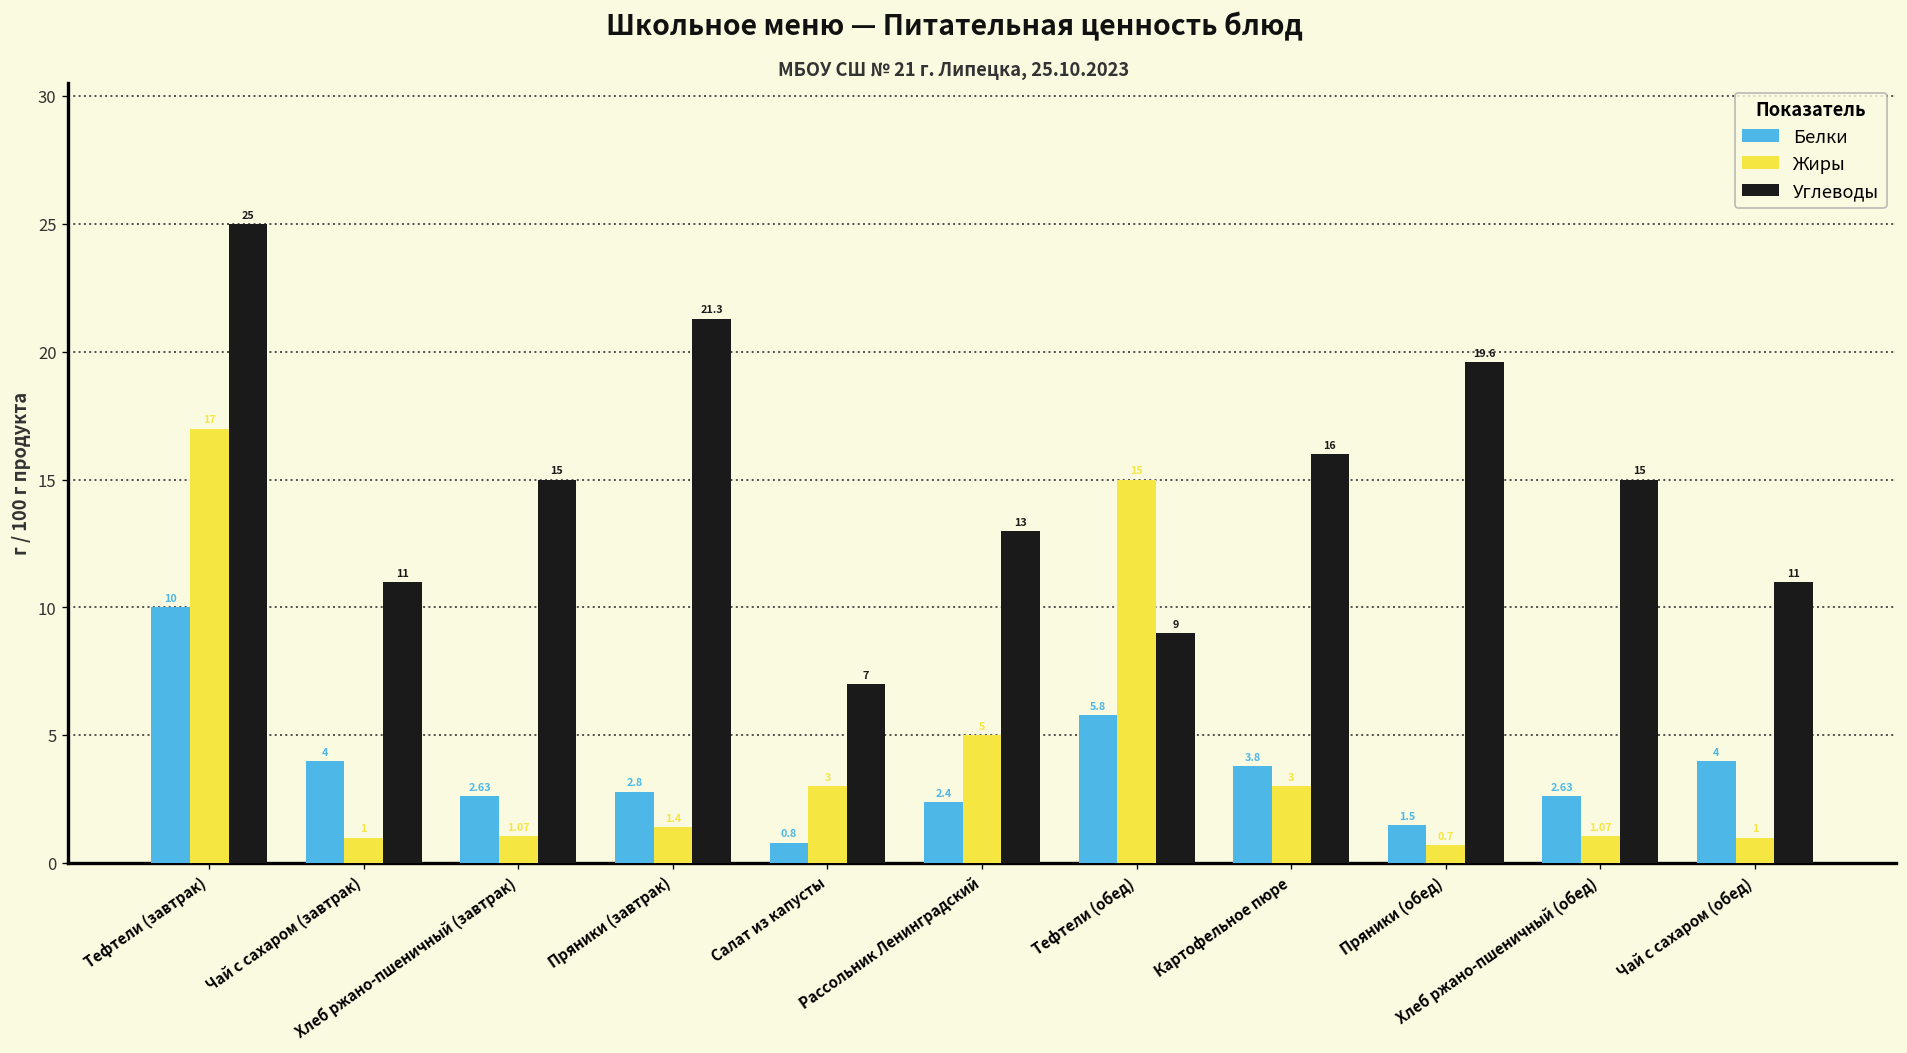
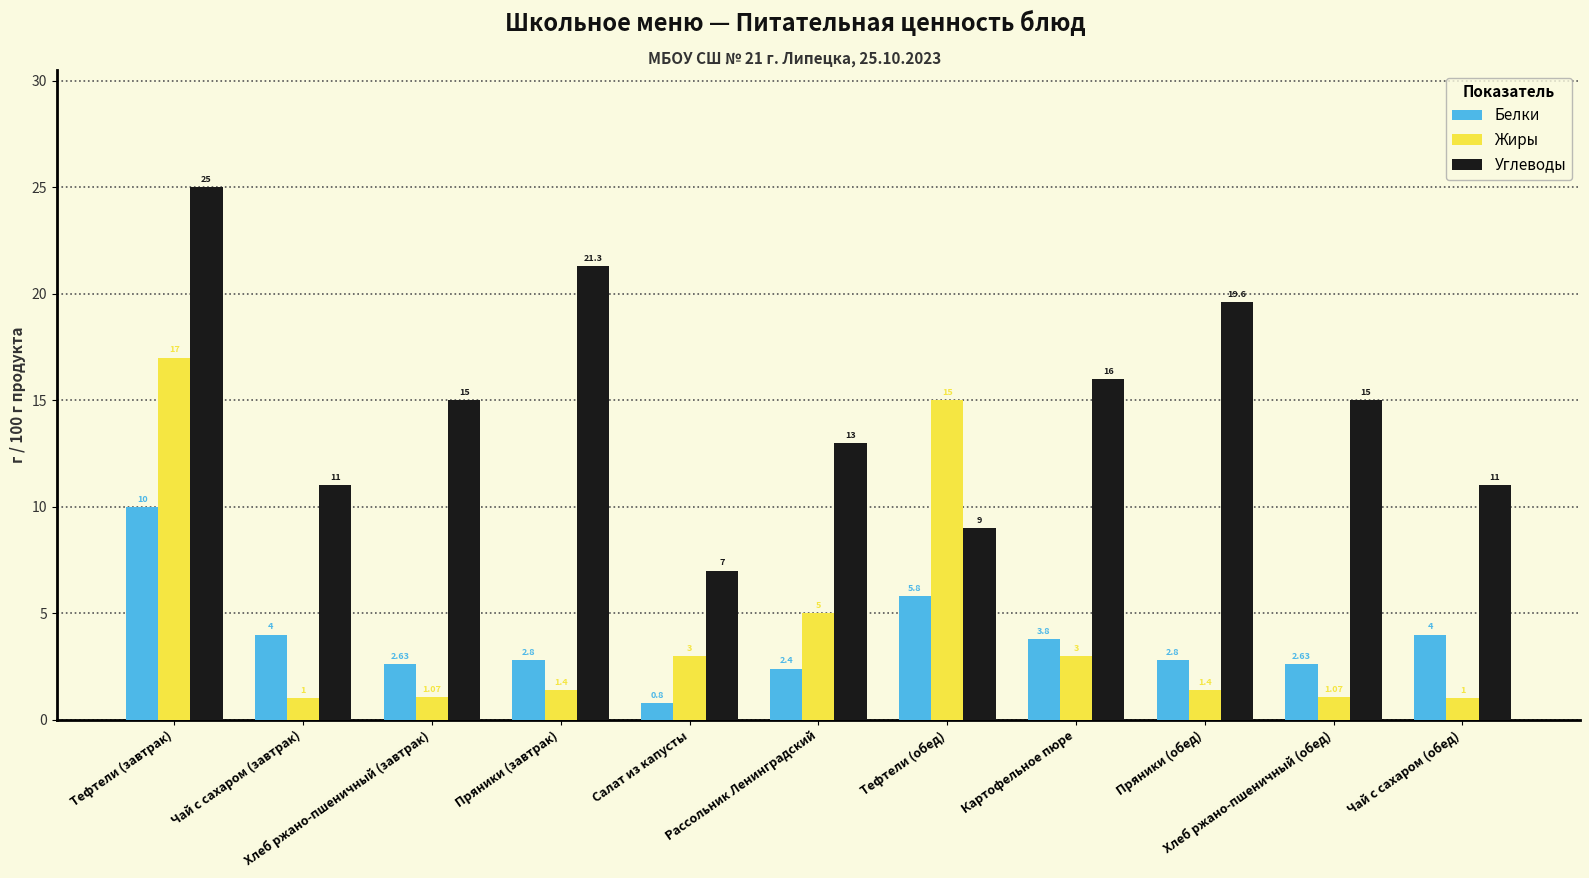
  {
    "Белки": {
      "Тефтели (завтрак)": 10,
      "Чай с сахаром (завтрак)": 4,
      "Хлеб ржано-пшеничный (завтрак)": 2.63,
      "Пряники (завтрак)": 2.8,
      "Салат из капусты": 0.8,
      "Рассольник Ленинградский": 2.4,
      "Тефтели (обед)": 5.8,
      "Картофельное пюре": 3.8,
-     "Пряники (обед)": 1.5,
+     "Пряники (обед)": 2.8,
      "Хлеб ржано-пшеничный (обед)": 2.63,
      "Чай с сахаром (обед)": 4
    },
    "Жиры": {
      "Тефтели (завтрак)": 17,
      "Чай с сахаром (завтрак)": 1,
      "Хлеб ржано-пшеничный (завтрак)": 1.07,
      "Пряники (завтрак)": 1.4,
      "Салат из капусты": 3,
      "Рассольник Ленинградский": 5,
      "Тефтели (обед)": 15,
      "Картофельное пюре": 3,
-     "Пряники (обед)": 0.7,
+     "Пряники (обед)": 1.4,
      "Хлеб ржано-пшеничный (обед)": 1.07,
      "Чай с сахаром (обед)": 1
    },
    "Углеводы": {
      "Тефтели (завтрак)": 25,
      "Чай с сахаром (завтрак)": 11,
      "Хлеб ржано-пшеничный (завтрак)": 15,
      "Пряники (завтрак)": 21.3,
      "Салат из капусты": 7,
      "Рассольник Ленинградский": 13,
      "Тефтели (обед)": 9,
      "Картофельное пюре": 16,
      "Пряники (обед)": 19.6,
      "Хлеб ржано-пшеничный (обед)": 15,
      "Чай с сахаром (обед)": 11
    }
  }
